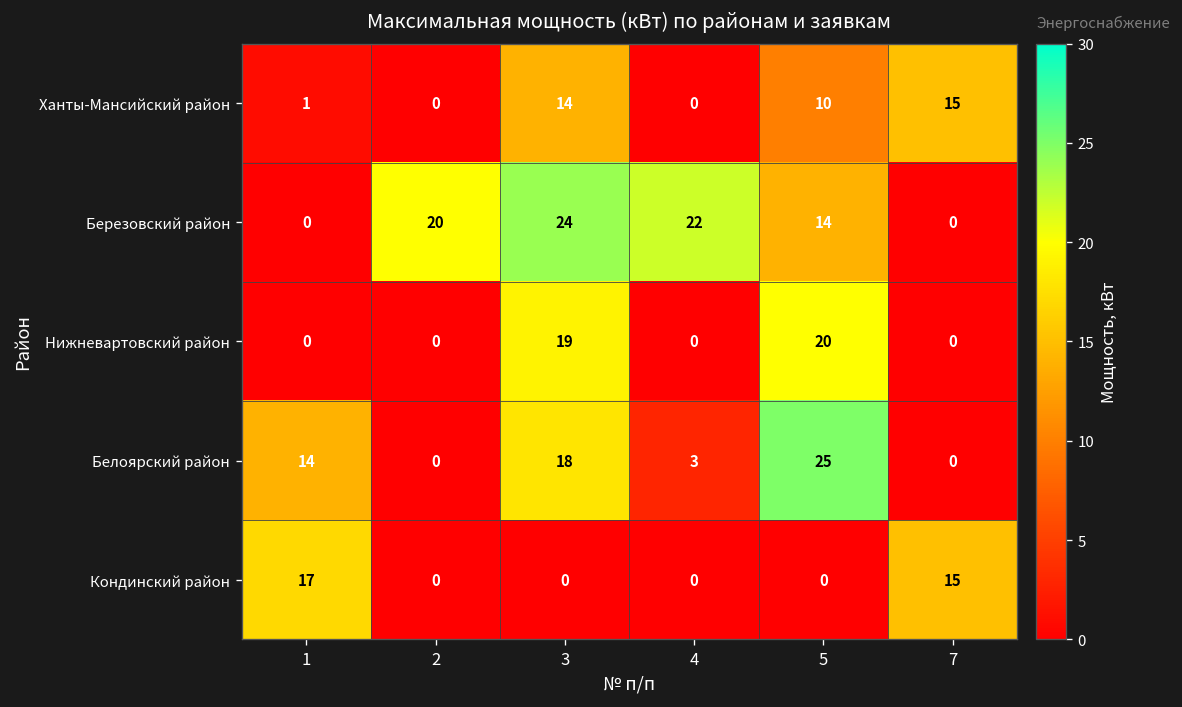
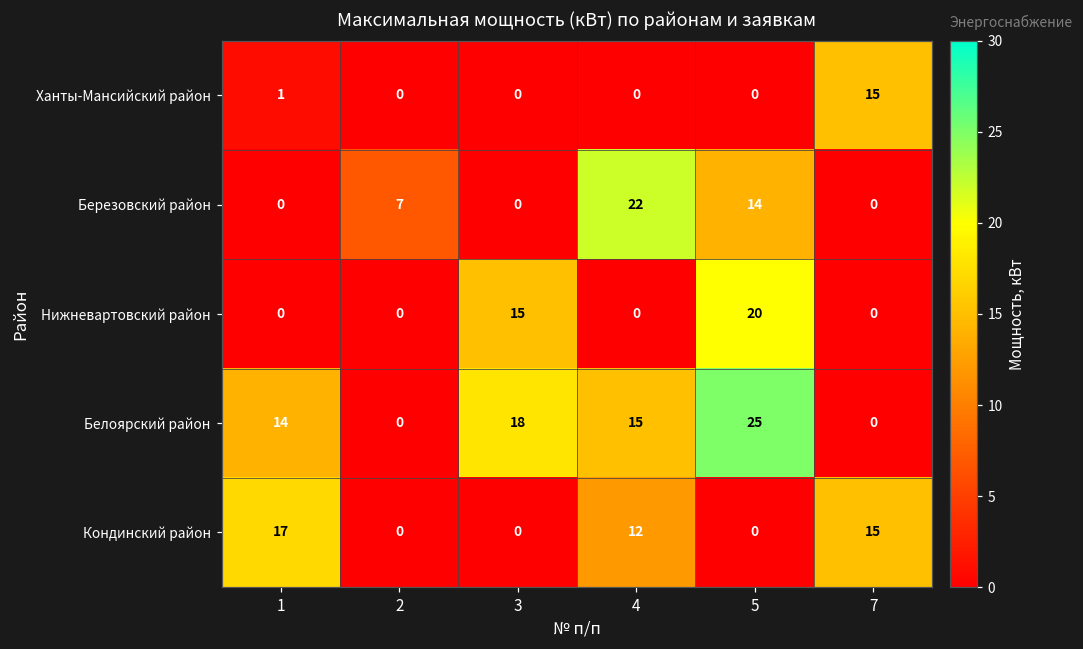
  {
    "Ханты-Мансийский район": {
      "1": 1,
      "2": 0,
-     "3": 14,
+     "3": 0,
      "4": 0,
-     "5": 10,
+     "5": 0,
      "7": 15
    },
    "Березовский район": {
      "1": 0,
-     "2": 20,
-     "3": 24,
+     "2": 7,
+     "3": 0,
      "4": 22,
      "5": 14,
      "7": 0
    },
    "Нижневартовский район": {
      "1": 0,
      "2": 0,
-     "3": 19,
+     "3": 15,
      "4": 0,
      "5": 20,
      "7": 0
    },
    "Белоярский район": {
      "1": 14,
      "2": 0,
      "3": 18,
-     "4": 3,
+     "4": 15,
      "5": 25,
      "7": 0
    },
    "Кондинский район": {
      "1": 17,
      "2": 0,
      "3": 0,
-     "4": 0,
+     "4": 12,
      "5": 0,
      "7": 15
    }
  }
